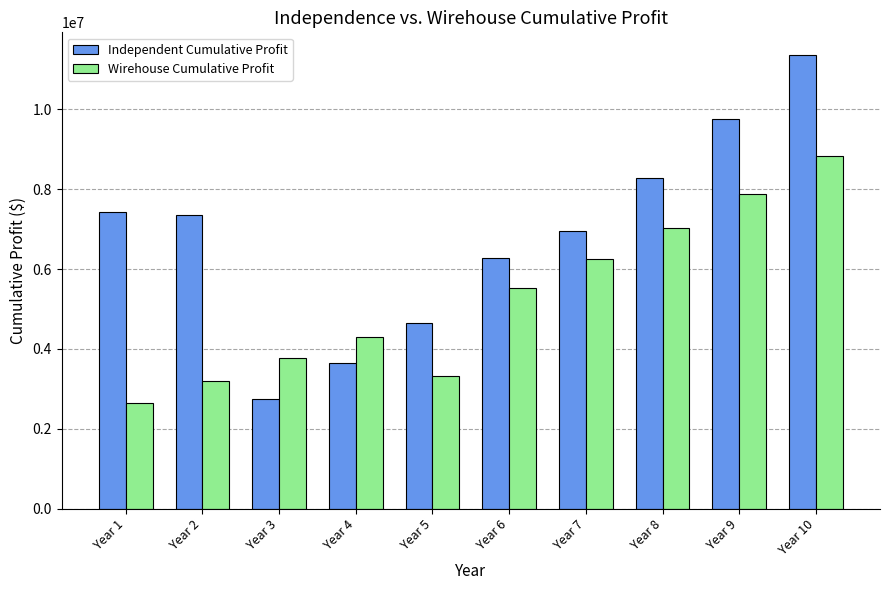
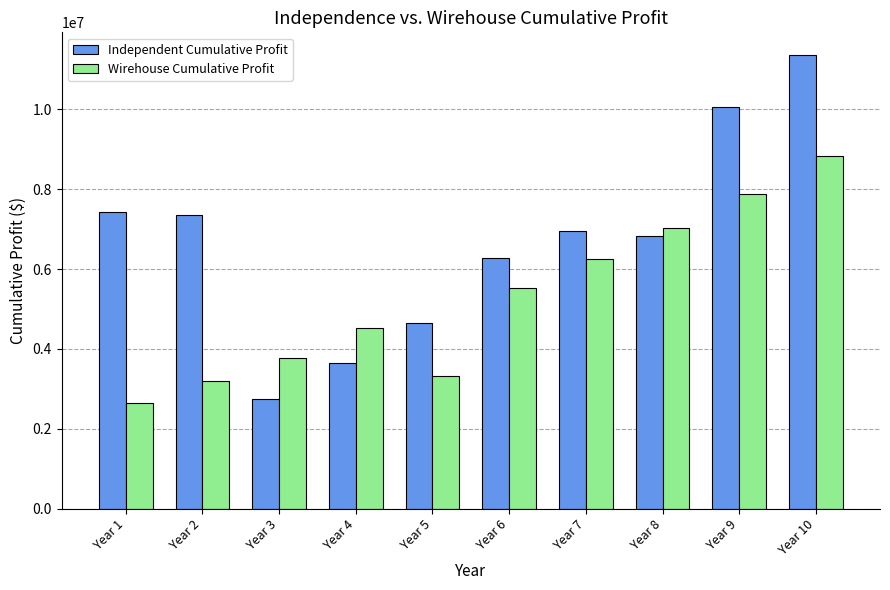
  {
    "Independent Cumulative Profit": {
      "Year 1": 7400000,
      "Year 2": 7400000,
      "Year 3": 2800000,
      "Year 4": 3700000,
      "Year 5": 4700000,
      "Year 6": 6300000,
      "Year 7": 7000000,
-     "Year 8": 8300000,
-     "Year 9": 9800000,
+     "Year 8": 6800000,
+     "Year 9": 10100000,
      "Year 10": 11400000
    },
    "Wirehouse Cumulative Profit": {
      "Year 1": 2600000,
      "Year 2": 3200000,
      "Year 3": 3800000,
-     "Year 4": 4300000,
+     "Year 4": 4500000,
      "Year 5": 3300000,
      "Year 6": 5500000,
      "Year 7": 6200000,
      "Year 8": 7000000,
      "Year 9": 7900000,
      "Year 10": 8800000
    }
  }
